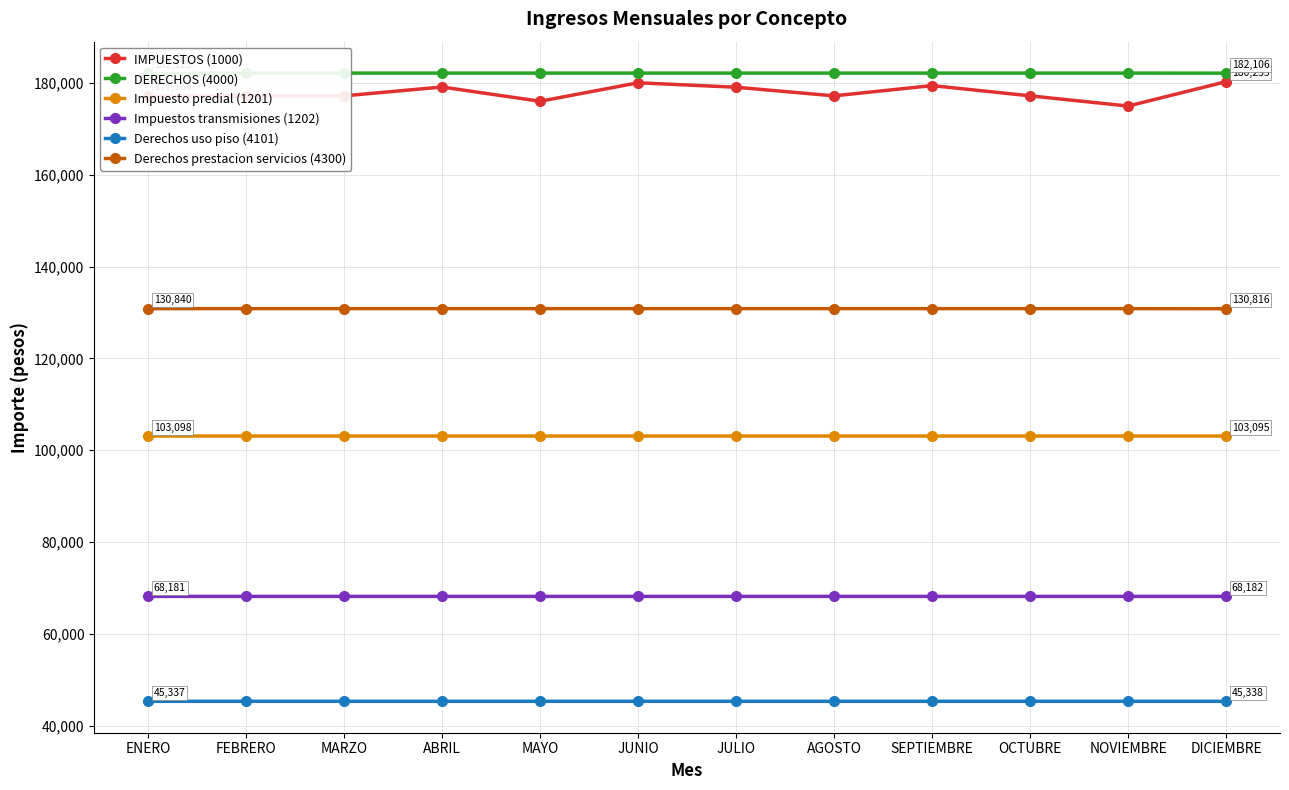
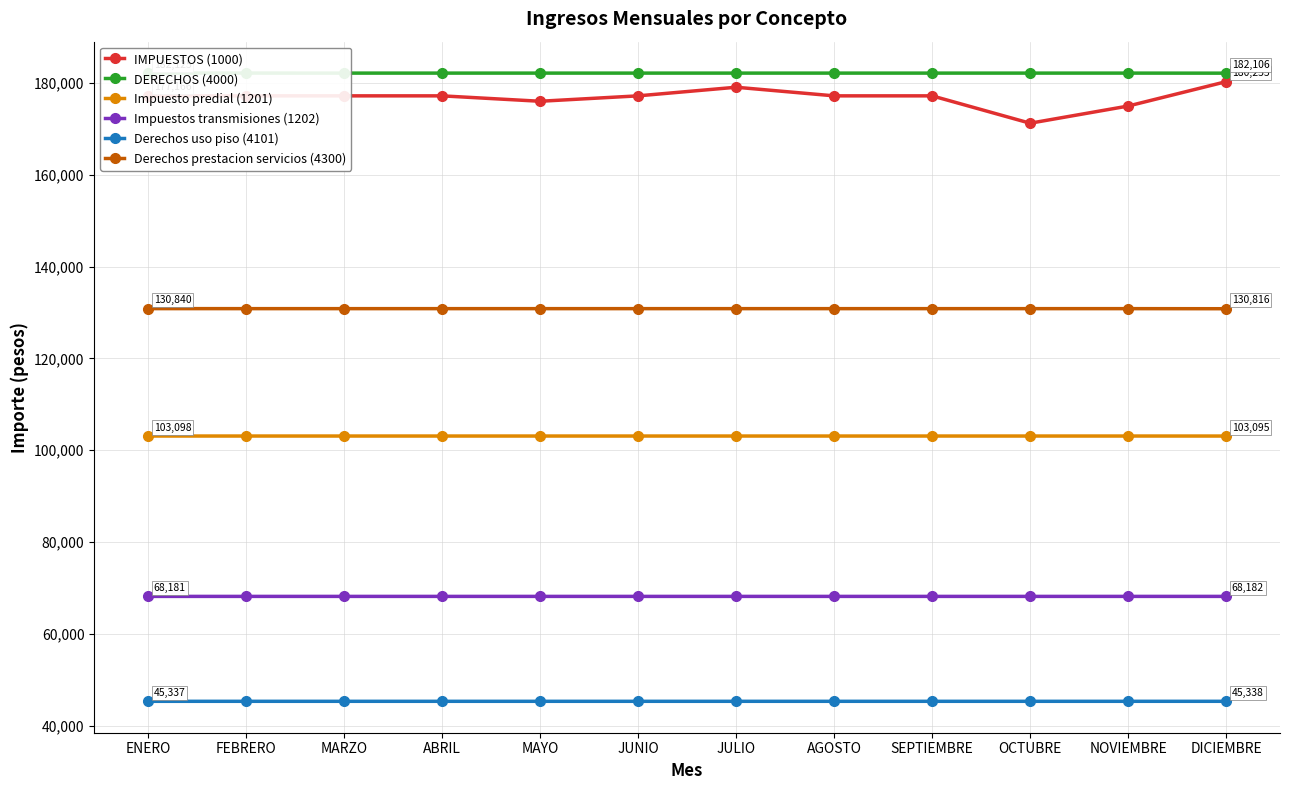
  {
    "IMPUESTOS (1000)": {
-     "ABRIL": "179,000",
+     "ABRIL": "177,000",
      "MAYO": "176,000",
-     "JUNIO": "180,000",
+     "JUNIO": "177,000",
      "JULIO": "179,000",
      "AGOSTO": "177,000",
-     "SEPTIEMBRE": "179,000",
-     "OCTUBRE": "177,000",
+     "SEPTIEMBRE": "177,000",
+     "OCTUBRE": "171,000",
      "NOVIEMBRE": "175,000"
    },
    "DERECHOS (4000)": {
      "ABRIL": "182,000",
      "MAYO": "182,000",
      "JUNIO": "182,000",
      "JULIO": "182,000",
      "AGOSTO": "182,000",
      "SEPTIEMBRE": "182,000",
      "OCTUBRE": "182,000",
      "NOVIEMBRE": "182,000"
    },
    "Impuestos transmisiones (1202)": {
      "FEBRERO": "68,000",
      "MARZO": "68,000",
      "ABRIL": "68,000",
      "MAYO": "68,000",
      "JUNIO": "68,000",
      "JULIO": "68,000",
      "AGOSTO": "68,000",
      "SEPTIEMBRE": "68,000",
      "OCTUBRE": "68,000",
      "NOVIEMBRE": "68,000"
    },
    "Derechos uso piso (4101)": {
      "FEBRERO": "45,000",
      "MARZO": "45,000",
      "ABRIL": "45,000",
      "MAYO": "45,000",
      "JUNIO": "45,000",
      "JULIO": "45,000",
      "AGOSTO": "45,000",
      "SEPTIEMBRE": "45,000",
      "OCTUBRE": "45,000",
      "NOVIEMBRE": "45,000"
    }
  }
